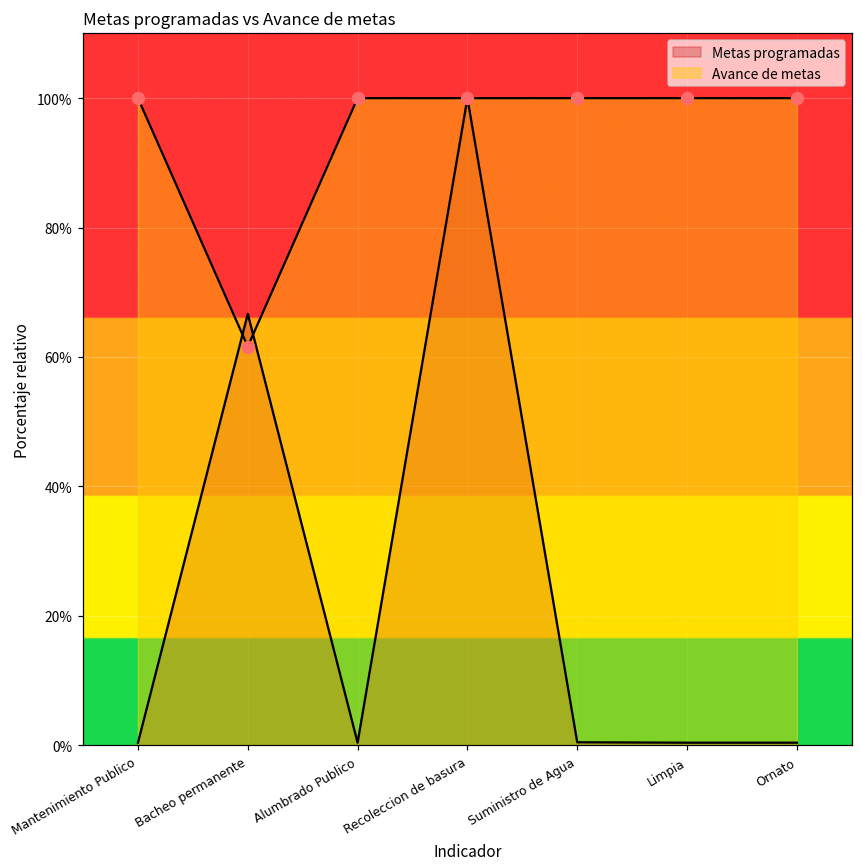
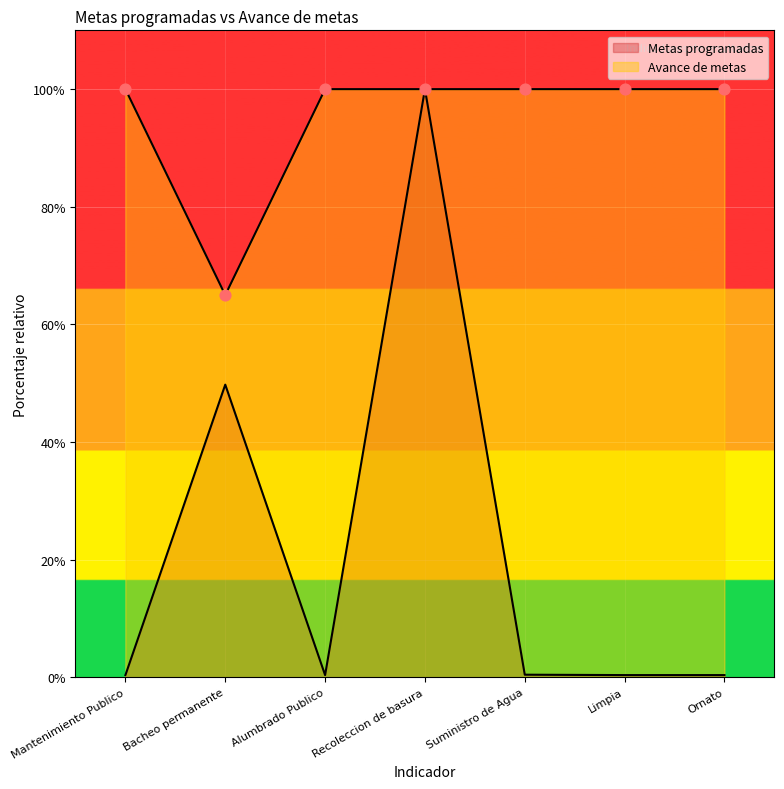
  {
    "Metas programadas": {
      "Mantenimiento Publico": "0%",
-     "Bacheo permanente": "67%",
+     "Bacheo permanente": "50%",
      "Alumbrado Publico": "0%",
      "Suministro de Agua": "0%",
      "Limpia": "0%",
      "Ornato": "0%"
    },
    "Avance de metas": {
      "Mantenimiento Publico": "100%",
-     "Bacheo permanente": "62%",
+     "Bacheo permanente": "65%",
      "Alumbrado Publico": "100%",
      "Suministro de Agua": "100%",
      "Limpia": "100%",
      "Ornato": "100%"
    }
  }
